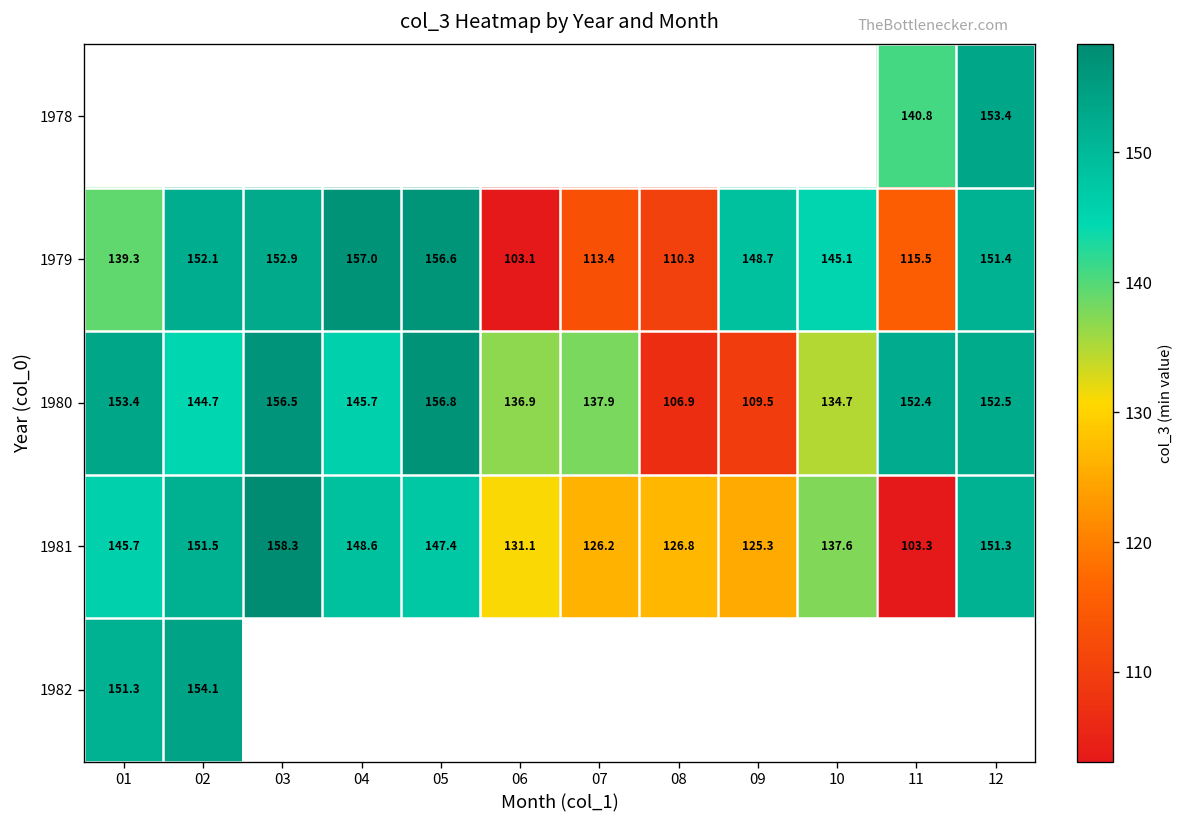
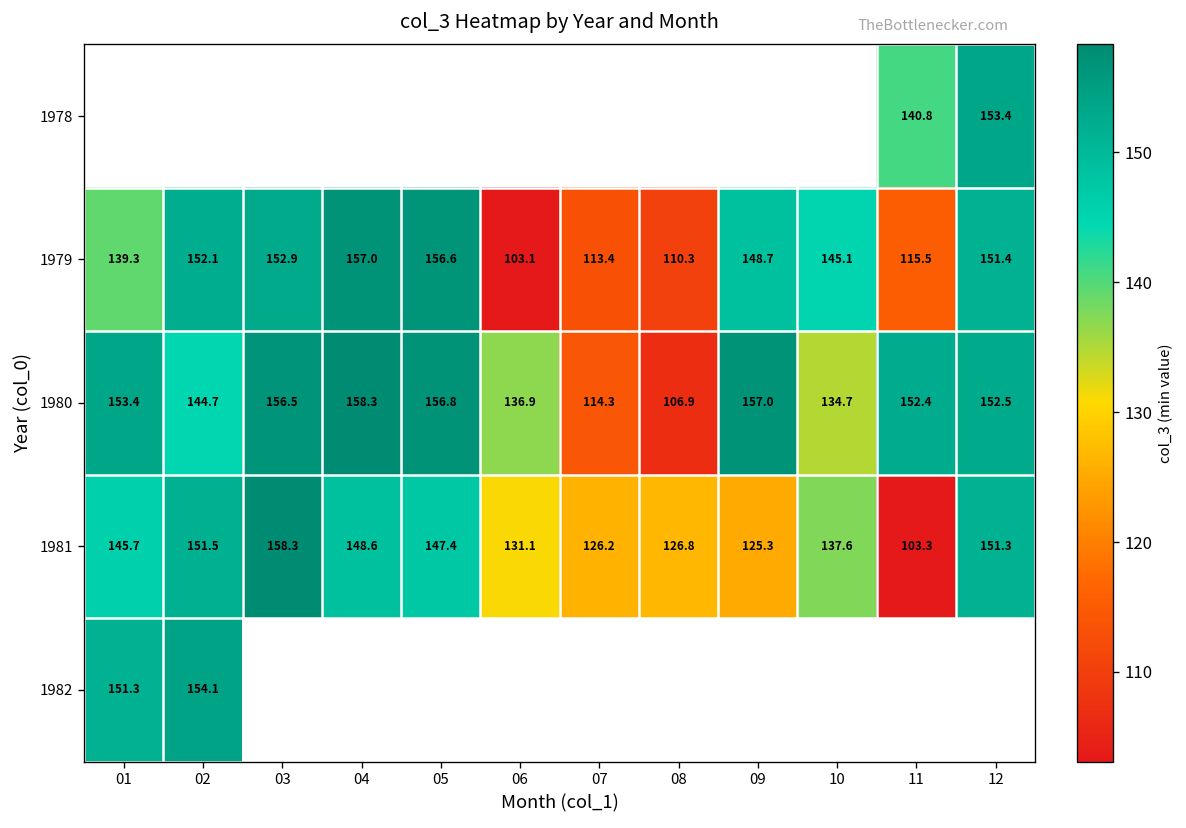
  {
    "1978": {
      "11": 140.8,
      "12": 153.4
    },
    "1979": {
      "01": 139.3,
      "02": 152.1,
      "03": 152.9,
      "04": 157.0,
      "05": 156.6,
      "06": 103.1,
      "07": 113.4,
      "08": 110.3,
      "09": 148.7,
      "10": 145.1,
      "11": 115.5,
      "12": 151.4
    },
    "1980": {
      "01": 153.4,
      "02": 144.7,
      "03": 156.5,
-     "04": 145.7,
+     "04": 158.3,
      "05": 156.8,
      "06": 136.9,
-     "07": 137.9,
+     "07": 114.3,
      "08": 106.9,
-     "09": 109.5,
+     "09": 157.0,
      "10": 134.7,
      "11": 152.4,
      "12": 152.5
    },
    "1981": {
      "01": 145.7,
      "02": 151.5,
      "03": 158.3,
      "04": 148.6,
      "05": 147.4,
      "06": 131.1,
      "07": 126.2,
      "08": 126.8,
      "09": 125.3,
      "10": 137.6,
      "11": 103.3,
      "12": 151.3
    },
    "1982": {
      "01": 151.3,
      "02": 154.1
    }
  }
